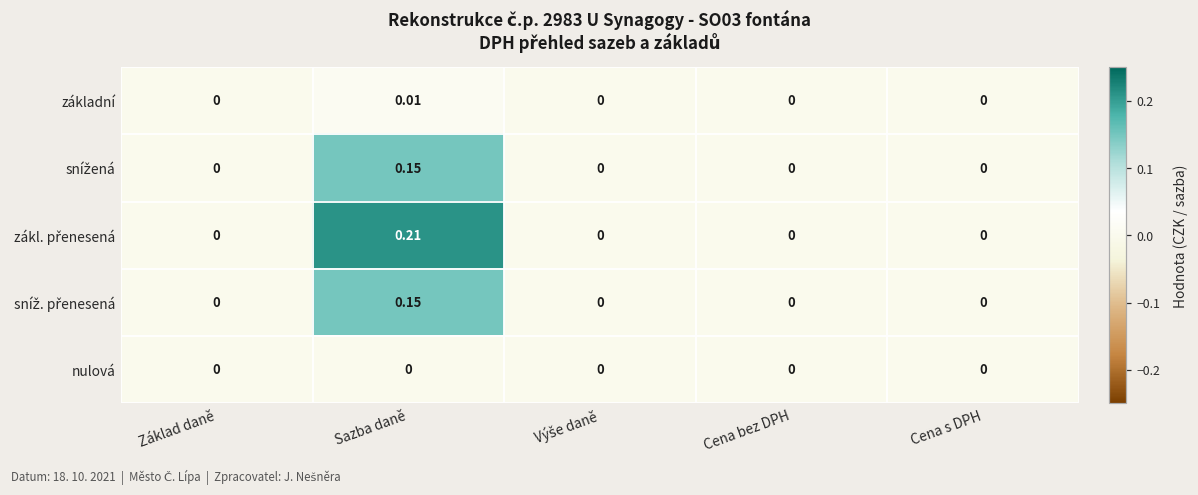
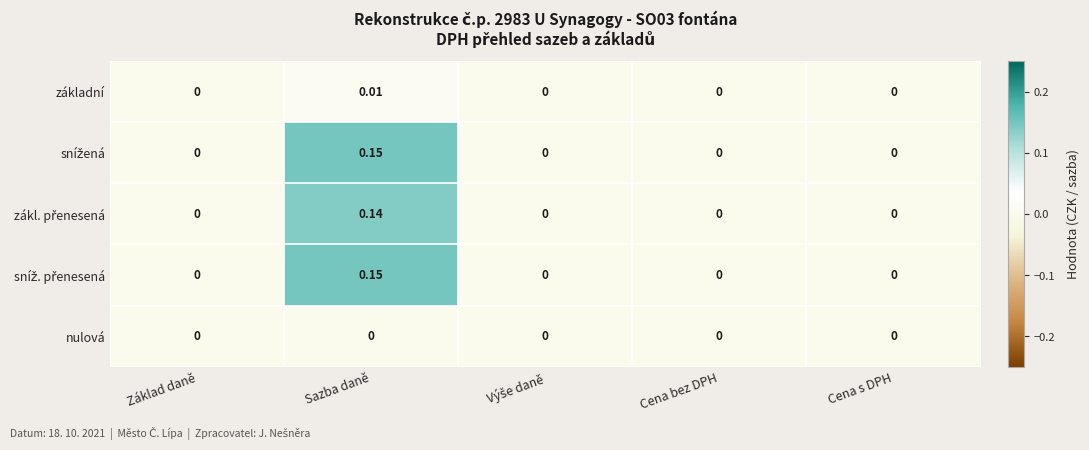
  {
    "základní": {
      "Základ daně": 0,
      "Sazba daně": 0.01,
      "Výše daně": 0,
      "Cena bez DPH": 0,
      "Cena s DPH": 0
    },
    "snížená": {
      "Základ daně": 0,
      "Sazba daně": 0.15,
      "Výše daně": 0,
      "Cena bez DPH": 0,
      "Cena s DPH": 0
    },
    "zákl. přenesená": {
      "Základ daně": 0,
-     "Sazba daně": 0.21,
+     "Sazba daně": 0.14,
      "Výše daně": 0,
      "Cena bez DPH": 0,
      "Cena s DPH": 0
    },
    "sníž. přenesená": {
      "Základ daně": 0,
      "Sazba daně": 0.15,
      "Výše daně": 0,
      "Cena bez DPH": 0,
      "Cena s DPH": 0
    },
    "nulová": {
      "Základ daně": 0,
      "Sazba daně": 0,
      "Výše daně": 0,
      "Cena bez DPH": 0,
      "Cena s DPH": 0
    }
  }
